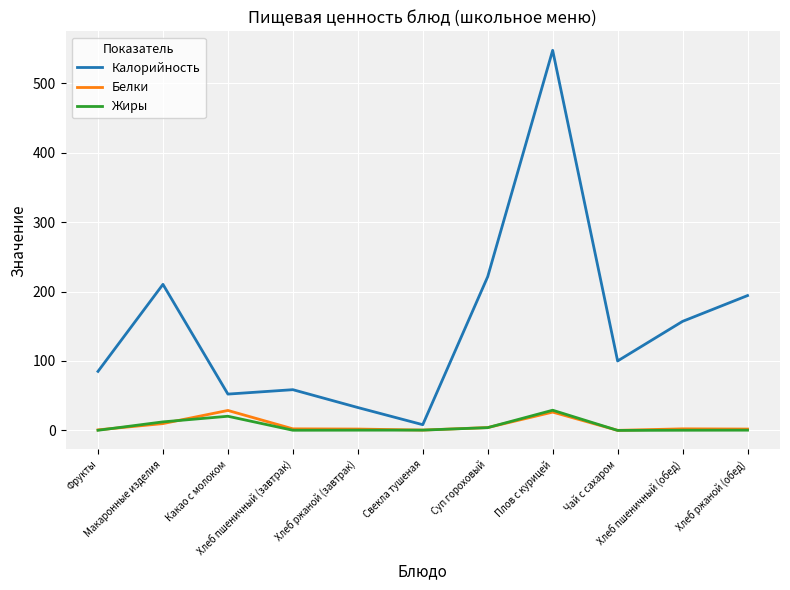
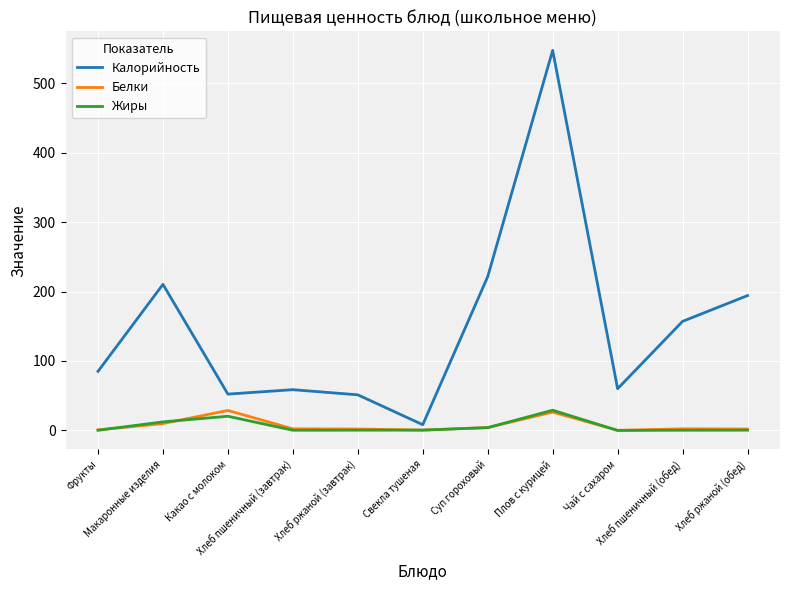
  {
    "Калорийность": {
      "Фрукты": 90,
      "Макаронные изделия": 210,
      "Какао с молоком": 50,
      "Хлеб пшеничный (завтрак)": 60,
-     "Хлеб ржаной (завтрак)": 30,
+     "Хлеб ржаной (завтрак)": 50,
      "Свекла тушеная": 10,
      "Суп гороховый": 220,
      "Плов с курицей": 550,
-     "Чай с сахаром": 100,
+     "Чай с сахаром": 60,
      "Хлеб пшеничный (обед)": 160,
      "Хлеб ржаной (обед)": 190
    },
    "Белки": {
      "Какао с молоком": 30
    },
    "Жиры": {
      "Какао с молоком": 20
    }
  }
